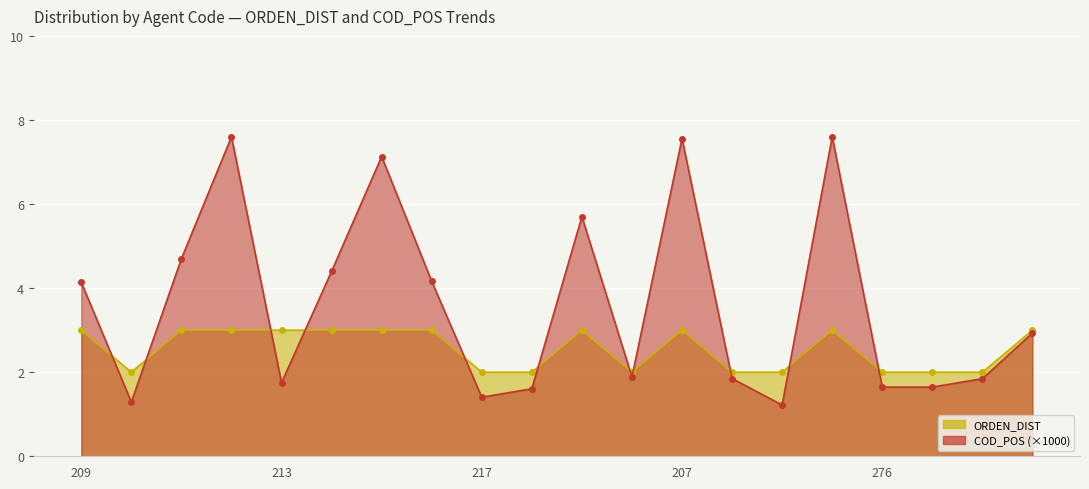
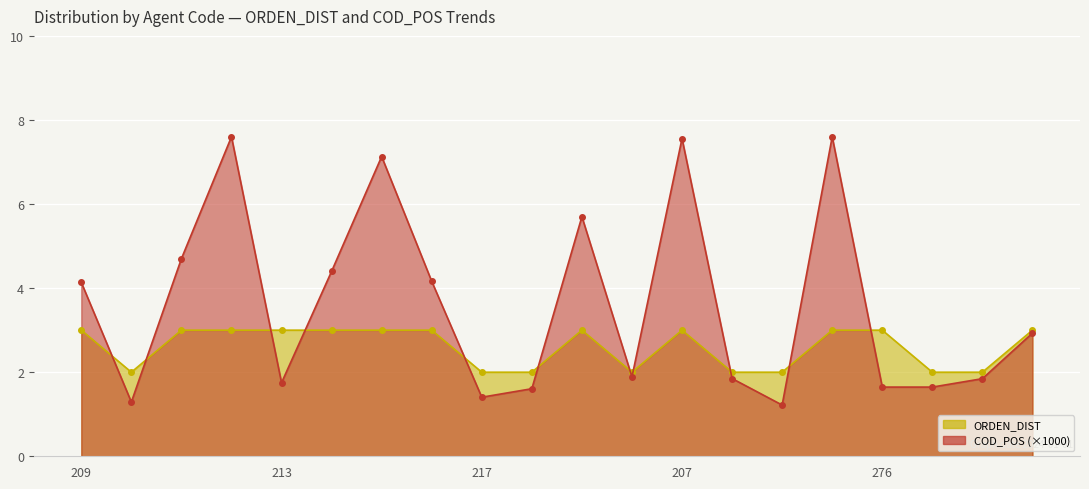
  {
    "ORDEN_DIST": {
      "209": 3,
      "213": 3,
      "217": 2,
      "207": 3,
-     "276": 2
+     "276": 3
    },
    "COD_POS (×1000)": {
      "209": 4.1,
      "213": 1.7,
      "217": 1.4,
      "207": 7.6,
      "276": 1.6
    }
  }
